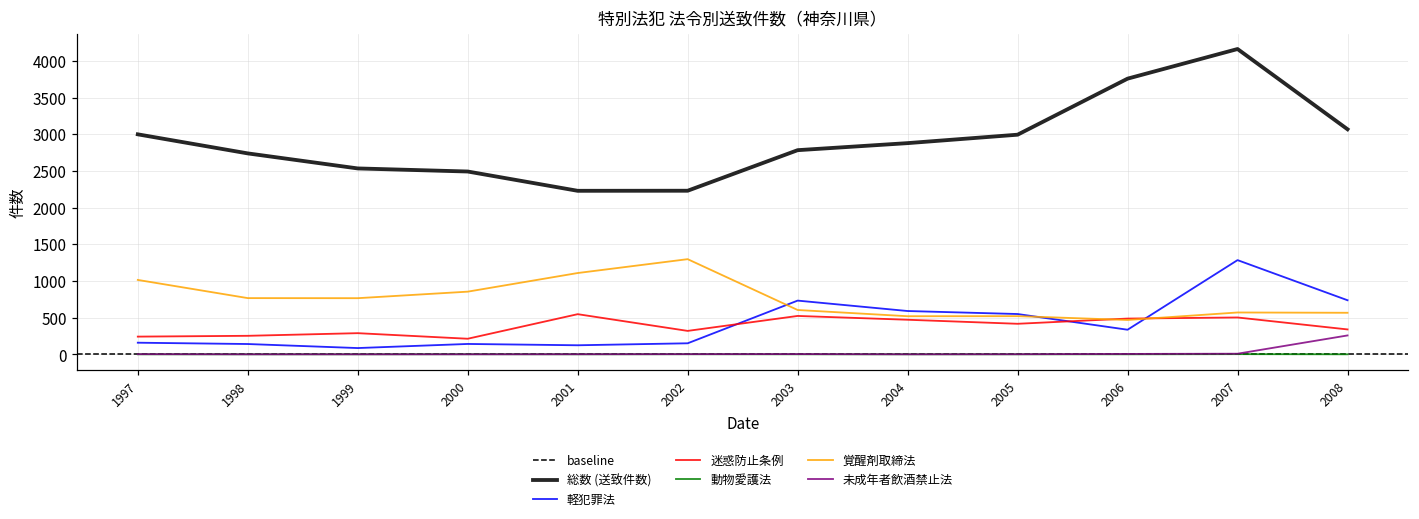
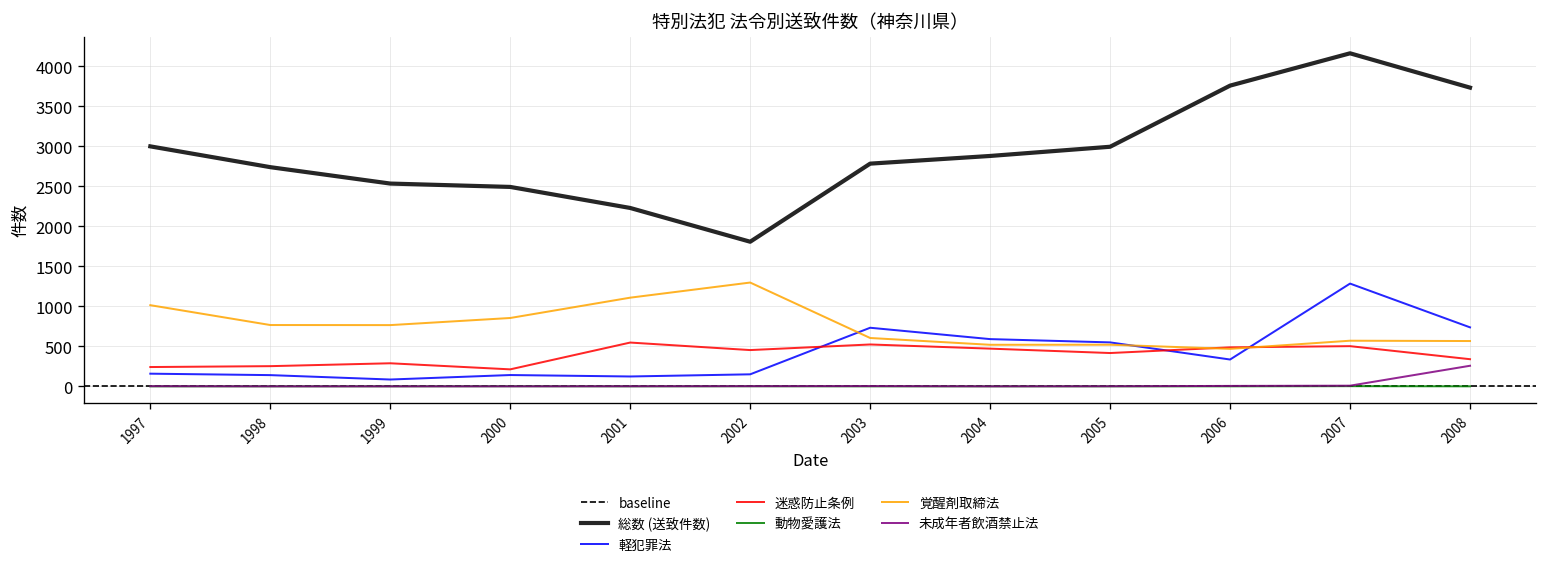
  {
    "総数 (送致件数)": {
      "1997": 3000,
      "1998": 2700,
      "1999": 2500,
      "2000": 2500,
      "2001": 2200,
-     "2002": 2200,
+     "2002": 1800,
      "2003": 2800,
      "2004": 2900,
      "2005": 3000,
      "2006": 3800,
      "2007": 4200,
-     "2008": 3100
+     "2008": 3700
    },
    "軽犯罪法": {
      "1997": 200,
      "1998": 100,
      "1999": 100,
      "2000": 100,
      "2001": 100,
      "2002": 200,
      "2003": 700,
      "2004": 600,
      "2006": 300,
      "2007": 1300,
      "2008": 700
    },
    "迷惑防止条例": {
      "1997": 200,
      "1998": 300,
      "1999": 300,
      "2000": 200,
      "2001": 500,
-     "2002": 300,
+     "2002": 500,
      "2003": 500,
      "2004": 500,
      "2005": 400,
      "2007": 500,
      "2008": 300
    },
    "動物愛護法": {
      "2008": 0
    },
    "覚醒剤取締法": {
      "1997": 1000,
      "1998": 800,
      "1999": 800,
      "2000": 900,
      "2001": 1100,
      "2002": 1300,
      "2003": 600,
      "2004": 500,
      "2007": 600,
      "2008": 600
    },
    "未成年者飲酒禁止法": {
      "2008": 300
    }
  }
